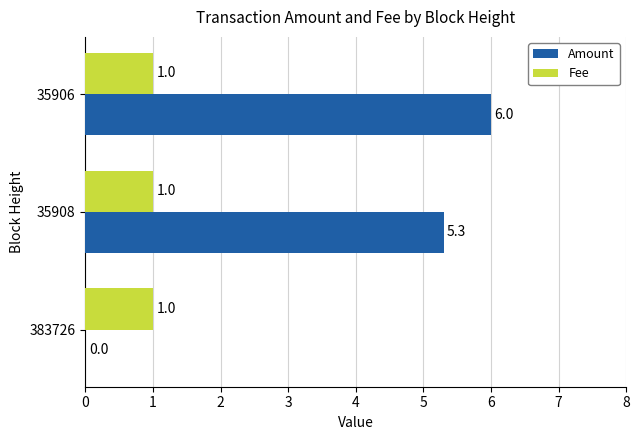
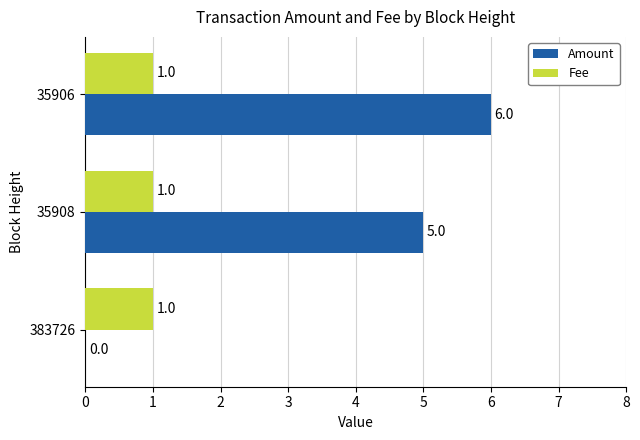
  {
    "Amount": {
      "35906": 6.0,
-     "35908": 5.3,
+     "35908": 5.0,
      "383726": 0.0
    },
    "Fee": {
      "35906": 1.0,
      "35908": 1.0,
      "383726": 1.0
    }
  }
